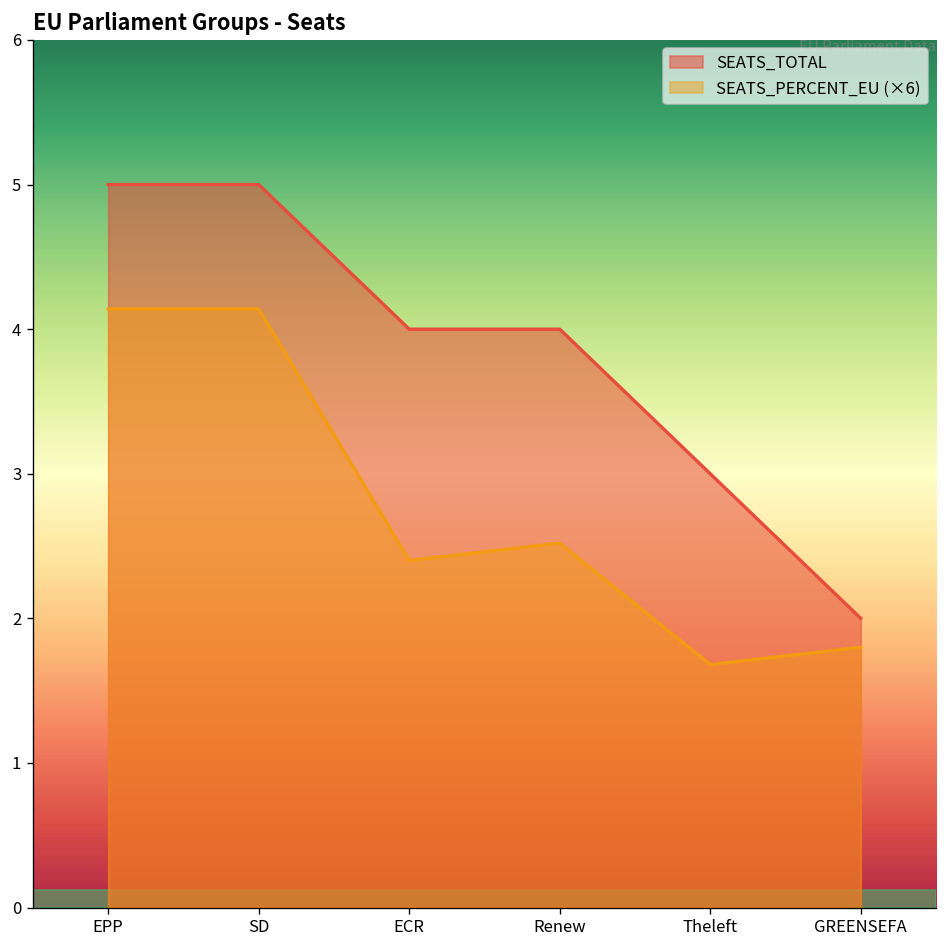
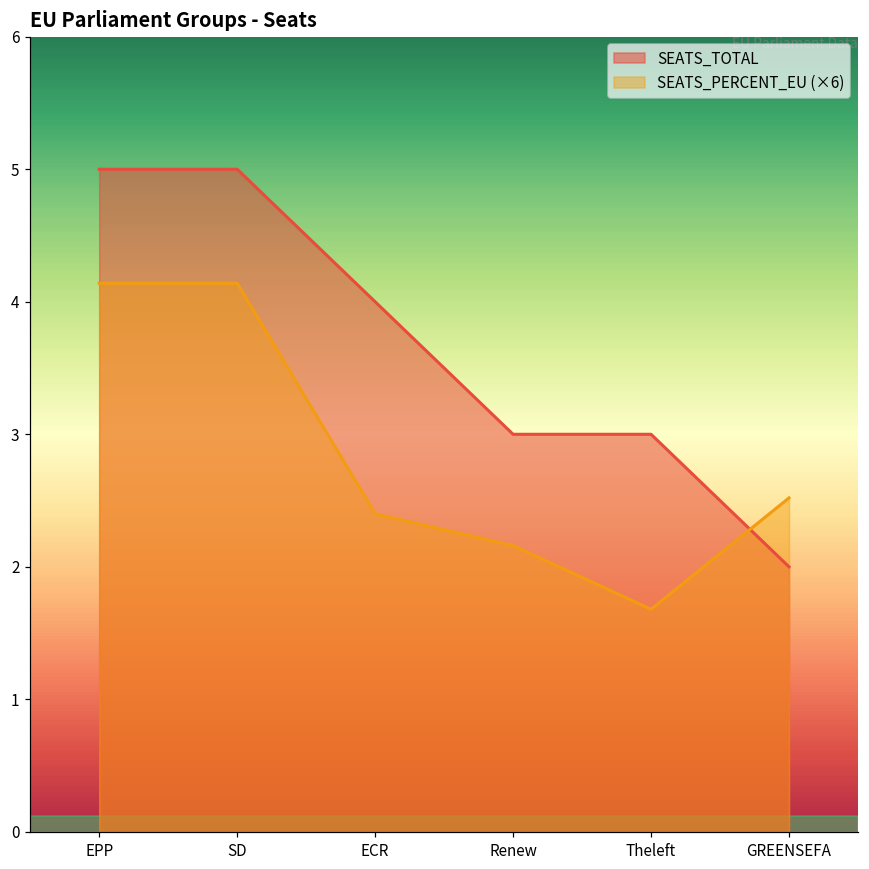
  {
    "SEATS_TOTAL": {
      "EPP": 5,
      "SD": 5,
      "ECR": 4,
-     "Renew": 4,
+     "Renew": 3,
      "Theleft": 3,
      "GREENSEFA": 2
    },
    "SEATS_PERCENT_EU (×6)": {
      "EPP": 4.14,
      "SD": 4.14,
      "ECR": 2.40,
-     "Renew": 2.52,
+     "Renew": 2.16,
      "Theleft": 1.68,
-     "GREENSEFA": 1.80
+     "GREENSEFA": 2.52
    }
  }
